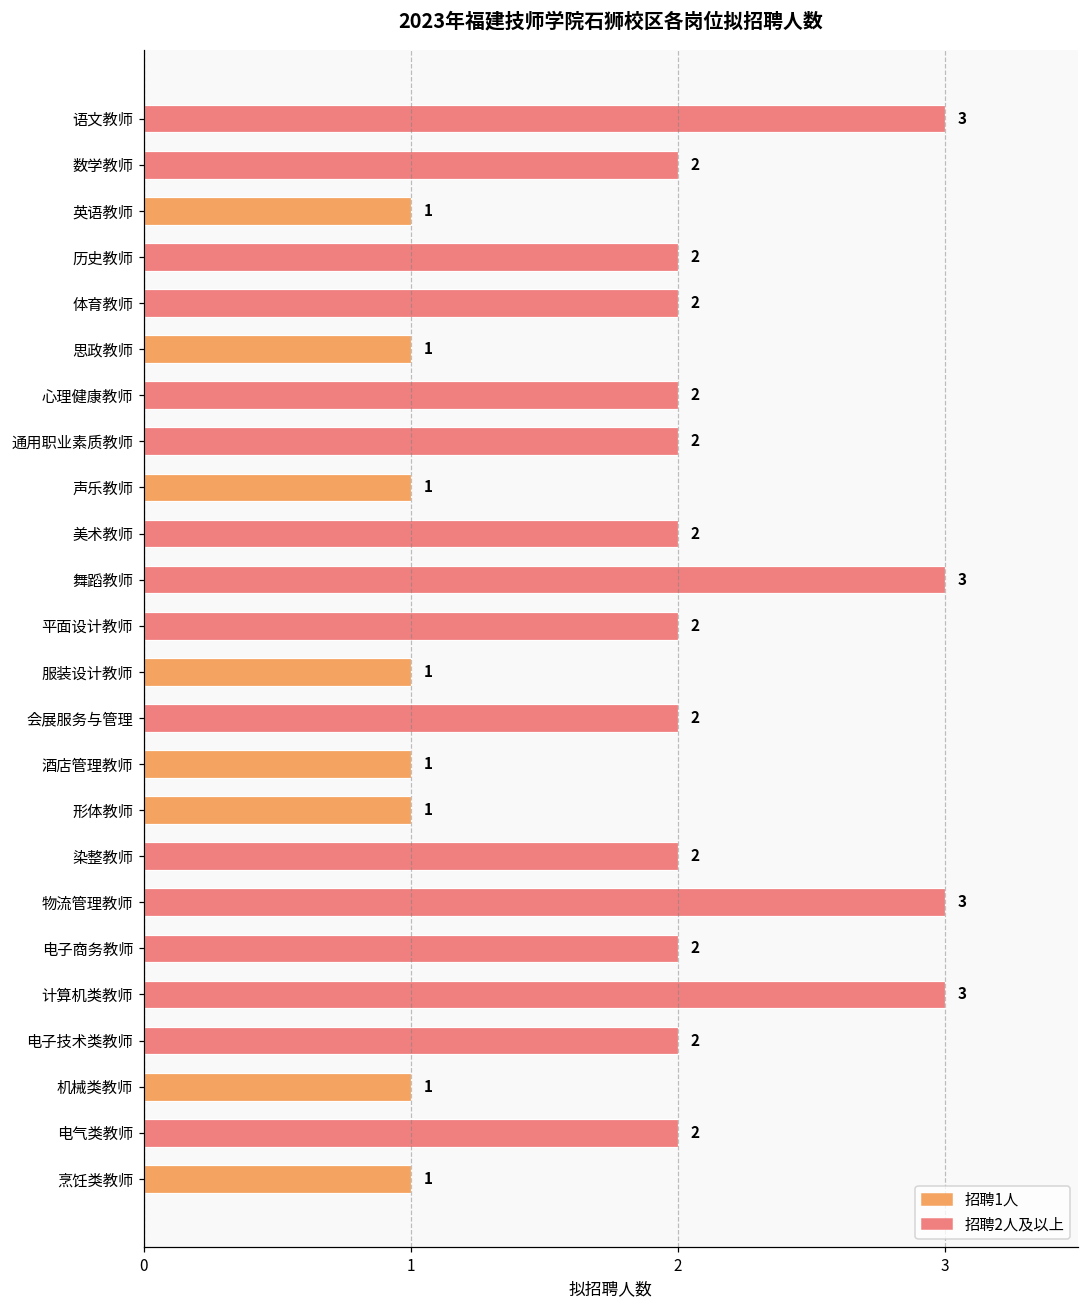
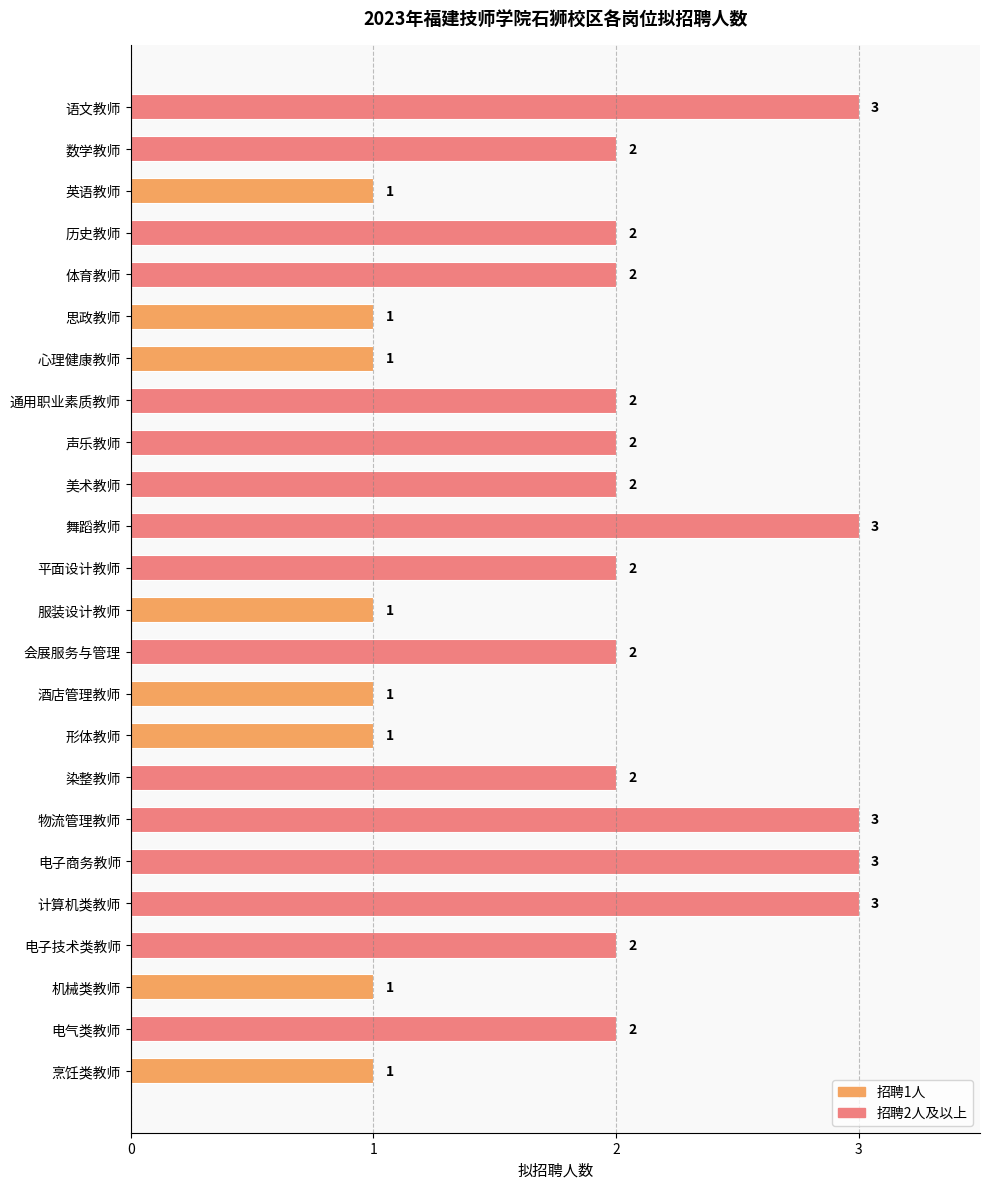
  {
    "语文教师": 3,
    "数学教师": 2,
    "英语教师": 1,
    "历史教师": 2,
    "体育教师": 2,
    "思政教师": 1,
-   "心理健康教师": 2,
+   "心理健康教师": 1,
    "通用职业素质教师": 2,
-   "声乐教师": 1,
+   "声乐教师": 2,
    "美术教师": 2,
    "舞蹈教师": 3,
    "平面设计教师": 2,
    "服装设计教师": 1,
    "会展服务与管理": 2,
    "酒店管理教师": 1,
    "形体教师": 1,
    "染整教师": 2,
    "物流管理教师": 3,
-   "电子商务教师": 2,
+   "电子商务教师": 3,
    "计算机类教师": 3,
    "电子技术类教师": 2,
    "机械类教师": 1,
    "电气类教师": 2,
    "烹饪类教师": 1
  }
